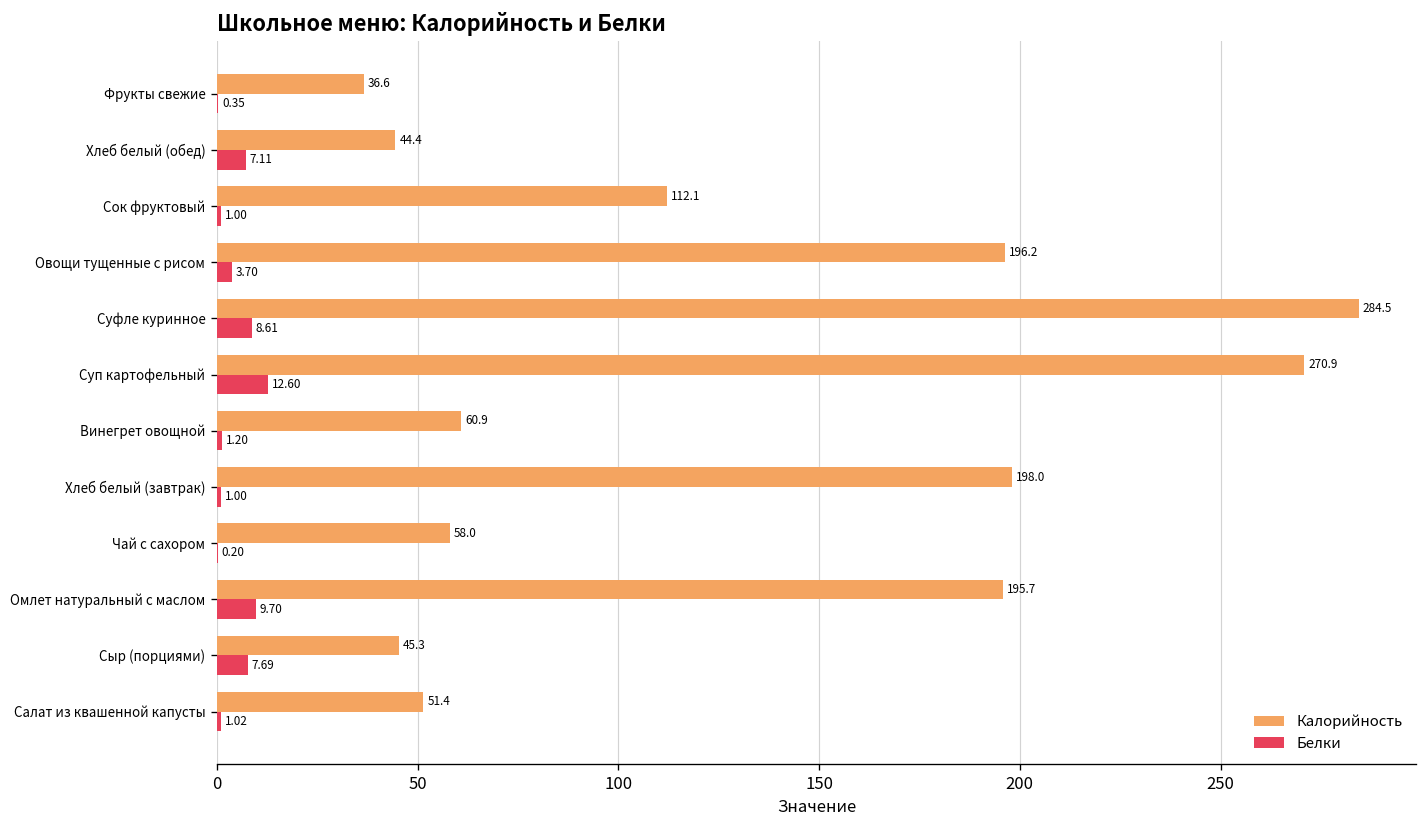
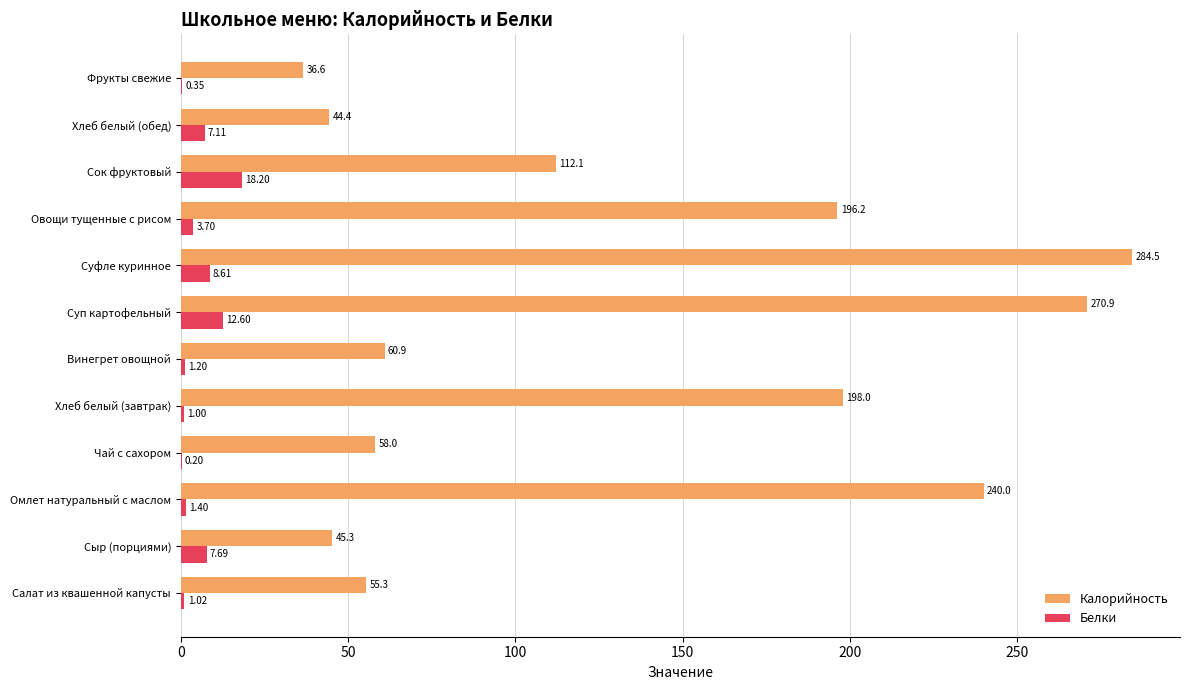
  {
    "Калорийность": {
      "Фрукты свежие": 36.6,
      "Хлеб белый (обед)": 44.4,
      "Сок фруктовый": 112.1,
      "Овощи тущенные с рисом": 196.2,
      "Суфле куринное": 284.5,
      "Суп картофельный": 270.9,
      "Винегрет овощной": 60.9,
      "Хлеб белый (завтрак)": 198.0,
      "Чай с сахором": 58.0,
-     "Омлет натуральный с маслом": 195.7,
+     "Омлет натуральный с маслом": 240.0,
      "Сыр (порциями)": 45.3,
-     "Салат из квашенной капусты": 51.4
+     "Салат из квашенной капусты": 55.3
    },
    "Белки": {
      "Фрукты свежие": 0.35,
      "Хлеб белый (обед)": 7.11,
-     "Сок фруктовый": 1.00,
+     "Сок фруктовый": 18.20,
      "Овощи тущенные с рисом": 3.70,
      "Суфле куринное": 8.61,
      "Суп картофельный": 12.60,
      "Винегрет овощной": 1.20,
      "Хлеб белый (завтрак)": 1.00,
      "Чай с сахором": 0.20,
-     "Омлет натуральный с маслом": 9.70,
+     "Омлет натуральный с маслом": 1.40,
      "Сыр (порциями)": 7.69,
      "Салат из квашенной капусты": 1.02
    }
  }
